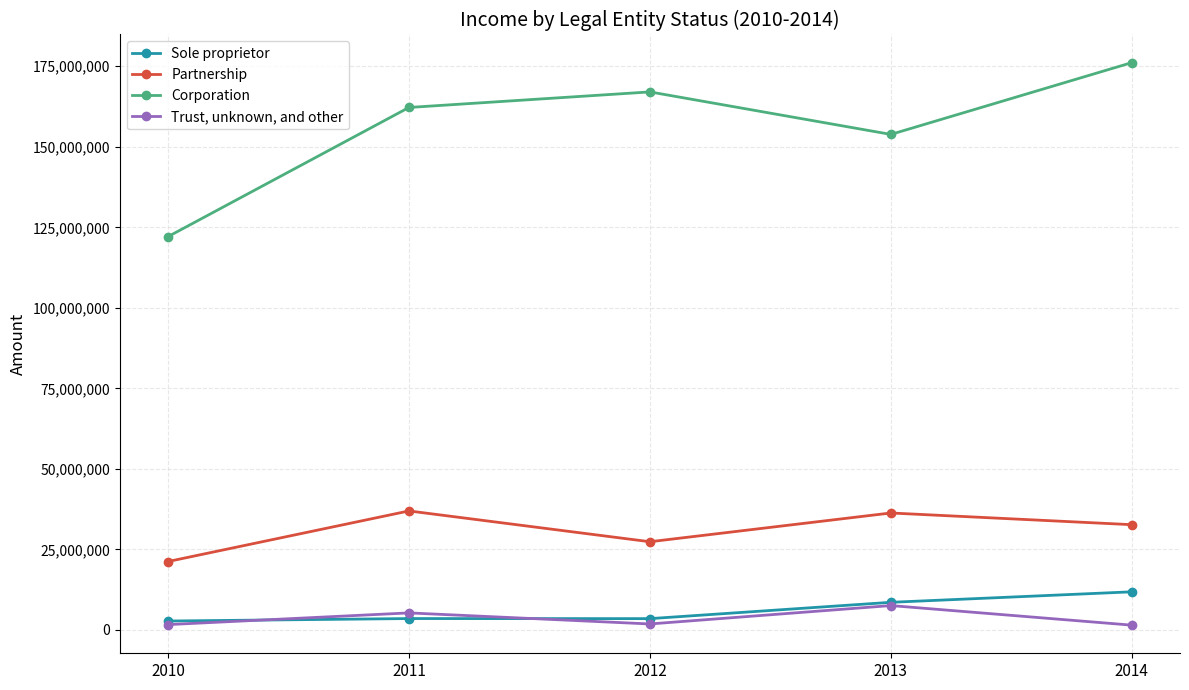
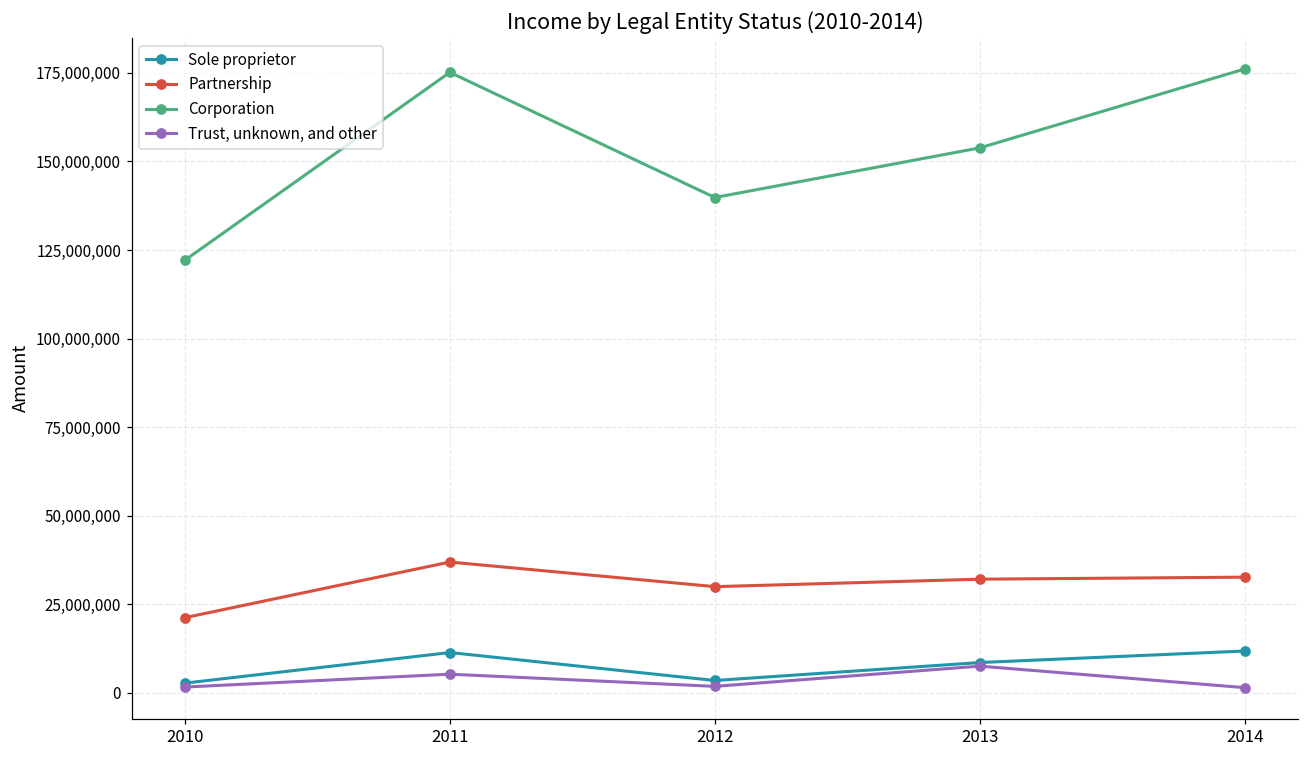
  {
    "Sole proprietor": {
      "2010": "3,000,000",
-     "2011": "4,000,000",
+     "2011": "11,000,000",
      "2012": "3,000,000",
      "2013": "9,000,000",
      "2014": "12,000,000"
    },
    "Partnership": {
      "2010": "21,000,000",
      "2011": "37,000,000",
-     "2012": "27,000,000",
-     "2013": "36,000,000",
+     "2012": "30,000,000",
+     "2013": "32,000,000",
      "2014": "33,000,000"
    },
    "Corporation": {
      "2010": "122,000,000",
-     "2011": "162,000,000",
-     "2012": "167,000,000",
+     "2011": "175,000,000",
+     "2012": "140,000,000",
      "2013": "154,000,000",
      "2014": "176,000,000"
    },
    "Trust, unknown, and other": {
      "2010": "2,000,000",
      "2011": "5,000,000",
      "2012": "2,000,000",
      "2013": "8,000,000",
      "2014": "1,000,000"
    }
  }
